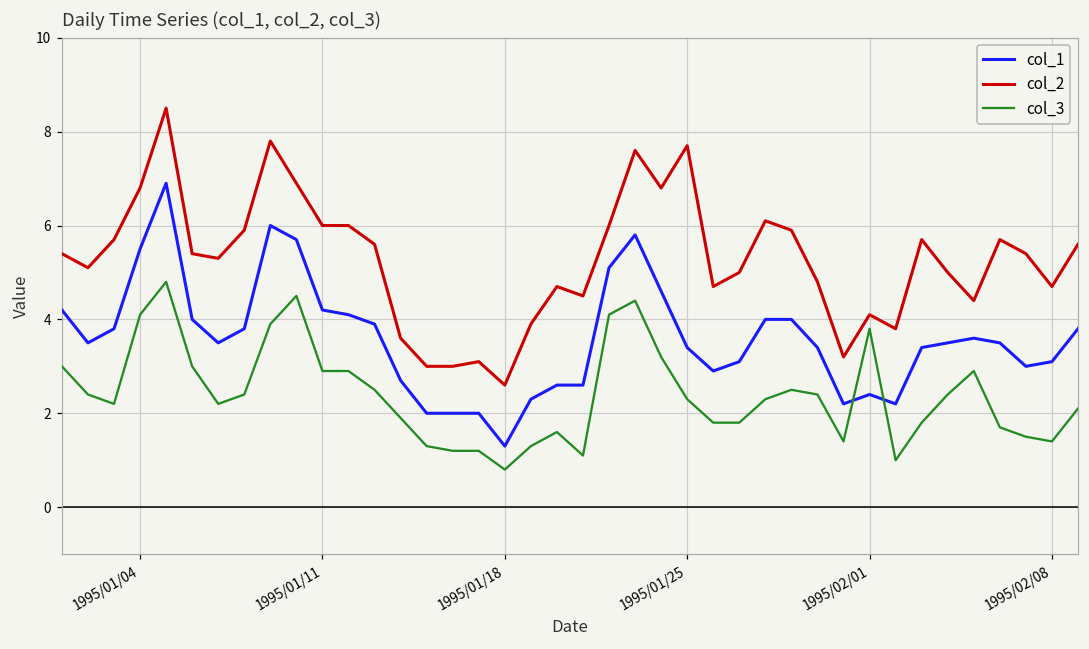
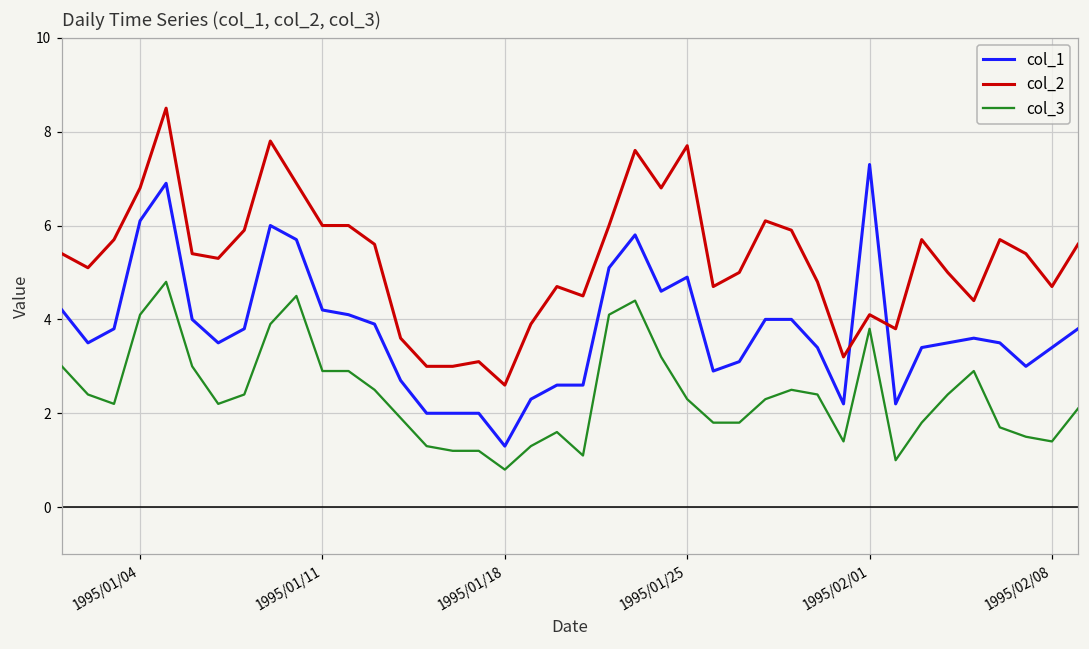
  {
    "col_1": {
-     "1995/01/04": 5.5,
+     "1995/01/04": 6.1,
      "1995/01/11": 4.2,
      "1995/01/18": 1.3,
-     "1995/01/25": 3.4,
-     "1995/02/01": 2.4,
-     "1995/02/08": 3.1
+     "1995/01/25": 4.9,
+     "1995/02/01": 7.3,
+     "1995/02/08": 3.4
    },
    "col_2": {
      "1995/01/04": 6.8,
      "1995/01/11": 6.0,
      "1995/01/18": 2.6,
      "1995/01/25": 7.7,
      "1995/02/01": 4.1,
      "1995/02/08": 4.7
    },
    "col_3": {
      "1995/01/04": 4.1,
      "1995/01/11": 2.9,
      "1995/01/18": 0.8,
      "1995/01/25": 2.3,
      "1995/02/01": 3.8,
      "1995/02/08": 1.4
    }
  }
